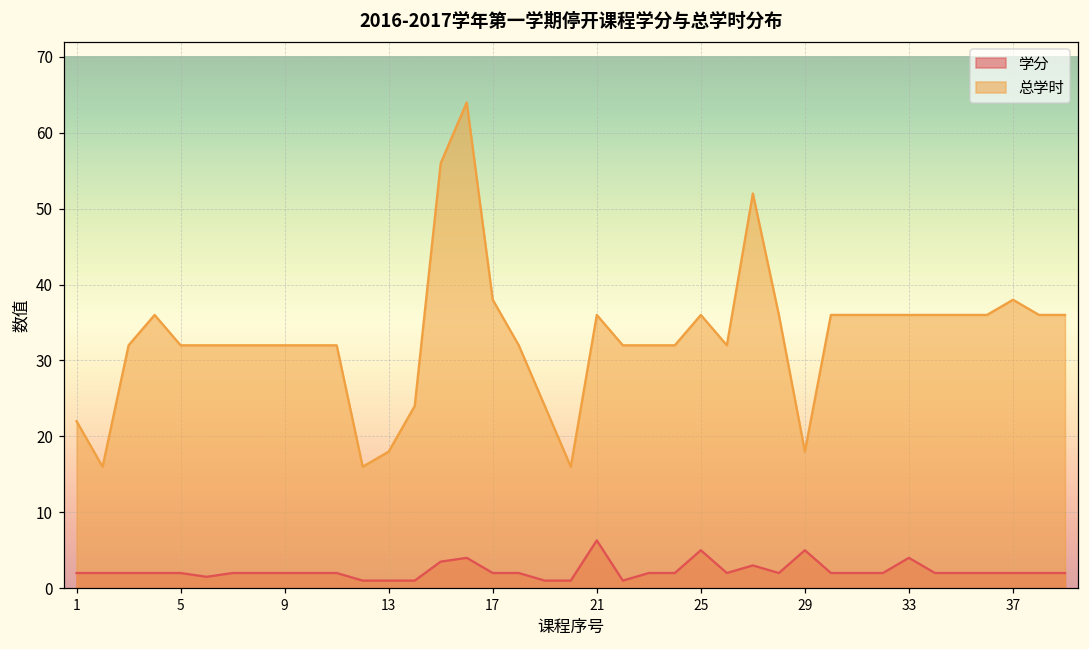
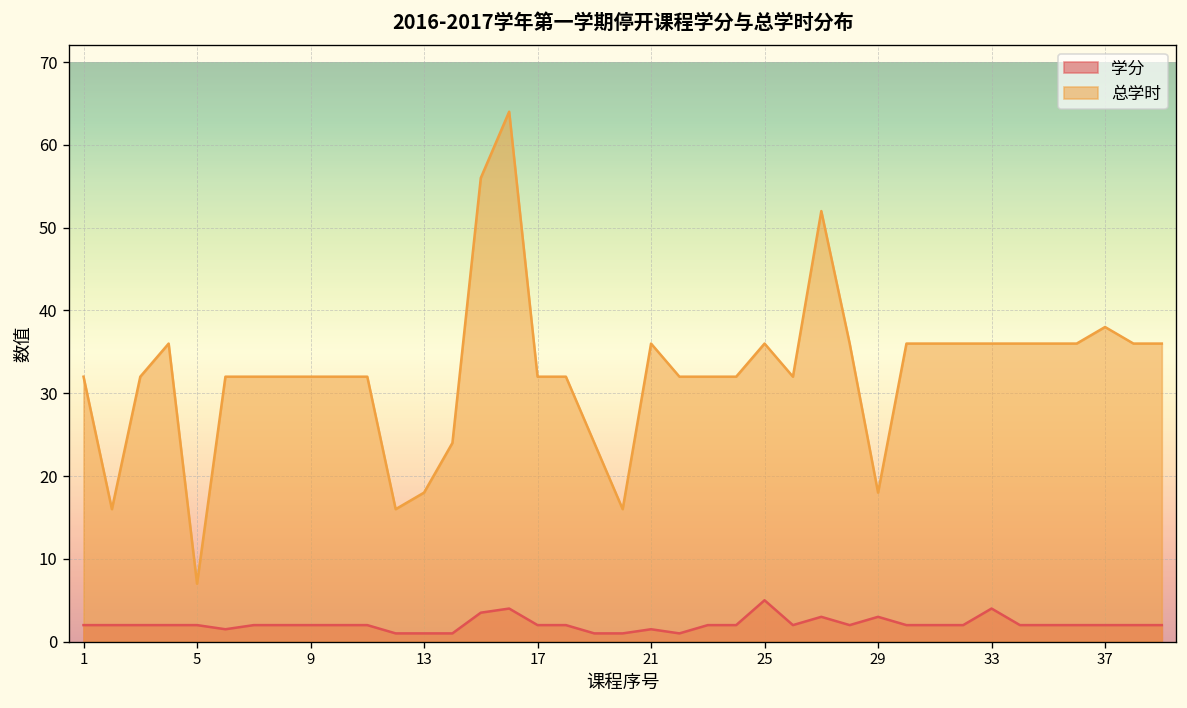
  {
    "学分": {
      "1": 2,
      "5": 2,
      "9": 2,
      "13": 1,
      "17": 2,
-     "21": 6,
+     "21": 2,
      "25": 5,
-     "29": 5,
+     "29": 3,
      "33": 4,
      "37": 2
    },
    "总学时": {
-     "1": 22,
-     "5": 32,
+     "1": 32,
+     "5": 7,
      "9": 32,
      "13": 18,
-     "17": 38,
+     "17": 32,
      "21": 36,
      "25": 36,
      "29": 18,
      "33": 36,
      "37": 38
    }
  }
